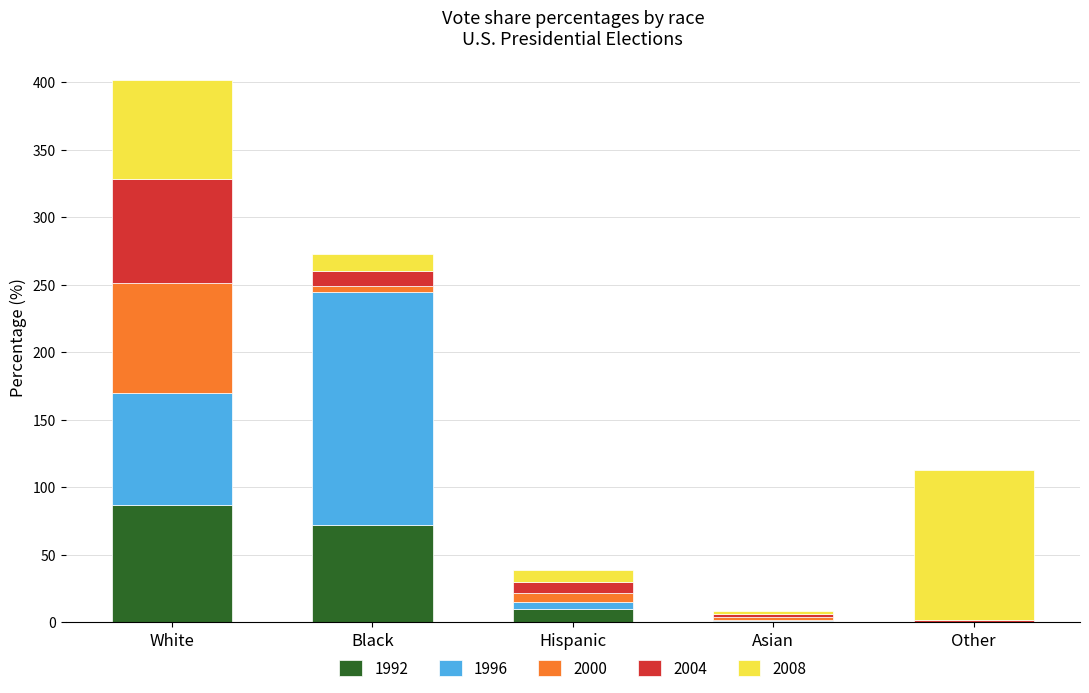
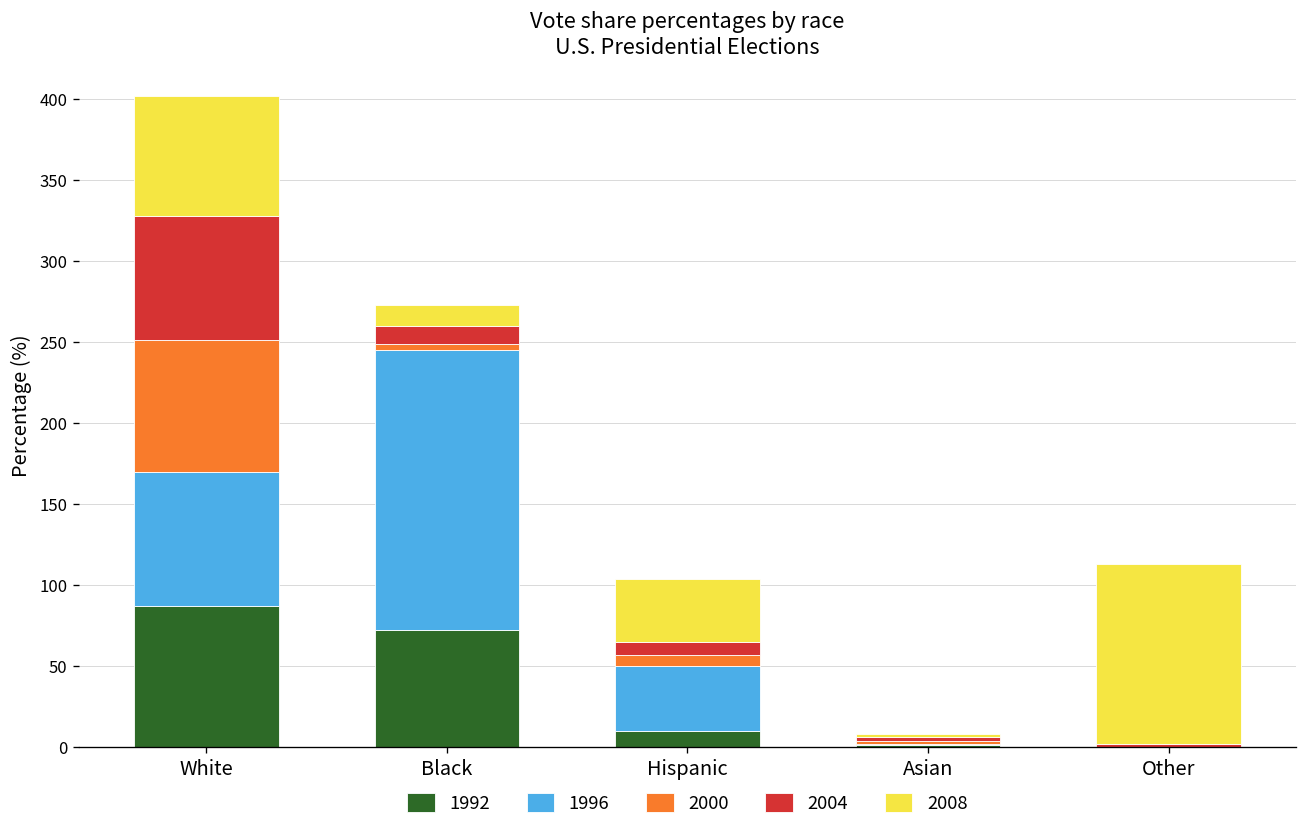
  {
    "1992": {
      "White": 87,
      "Black": 72,
      "Hispanic": 10,
      "Other": 0
    },
    "1996": {
      "White": 83,
      "Black": 173,
-     "Hispanic": 5,
+     "Hispanic": 40,
      "Other": 0
    },
    "2000": {
      "White": 81,
      "Black": 4,
      "Hispanic": 7,
      "Asian": 2,
      "Other": 0
    },
    "2004": {
      "White": 77,
      "Black": 11,
      "Hispanic": 8,
      "Asian": 2,
      "Other": 2
    },
    "2008": {
      "White": 74,
      "Black": 13,
-     "Hispanic": 9,
+     "Hispanic": 39,
      "Asian": 2,
      "Other": 111
    }
  }
